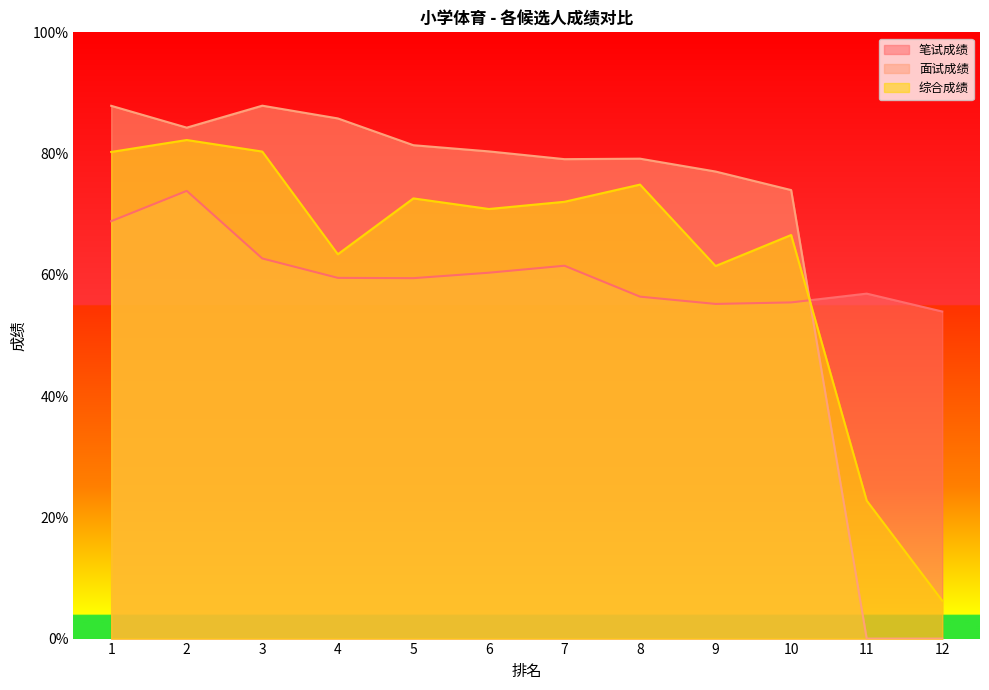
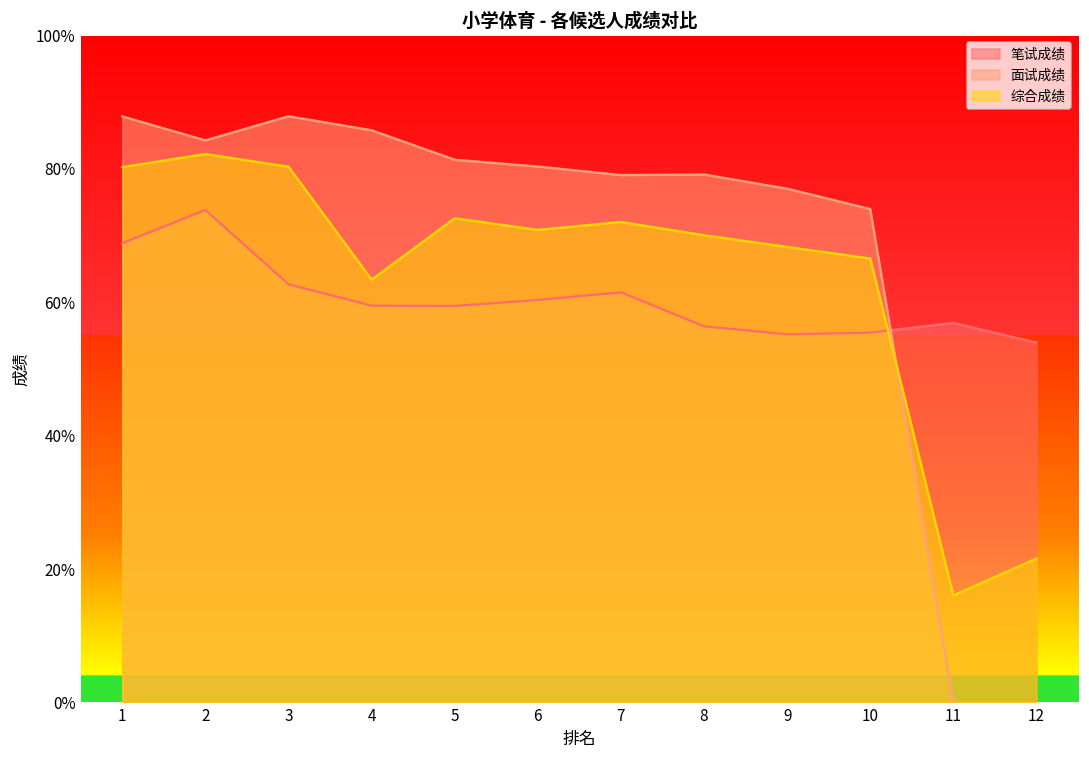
  {
    "综合成绩": {
      "1": "80%",
      "2": "82%",
      "3": "80%",
      "4": "63%",
      "5": "73%",
      "6": "71%",
      "7": "72%",
-     "8": "75%",
-     "9": "61%",
+     "8": "70%",
+     "9": "68%",
      "10": "67%",
-     "11": "23%",
-     "12": "6%"
+     "11": "16%",
+     "12": "22%"
    }
  }
